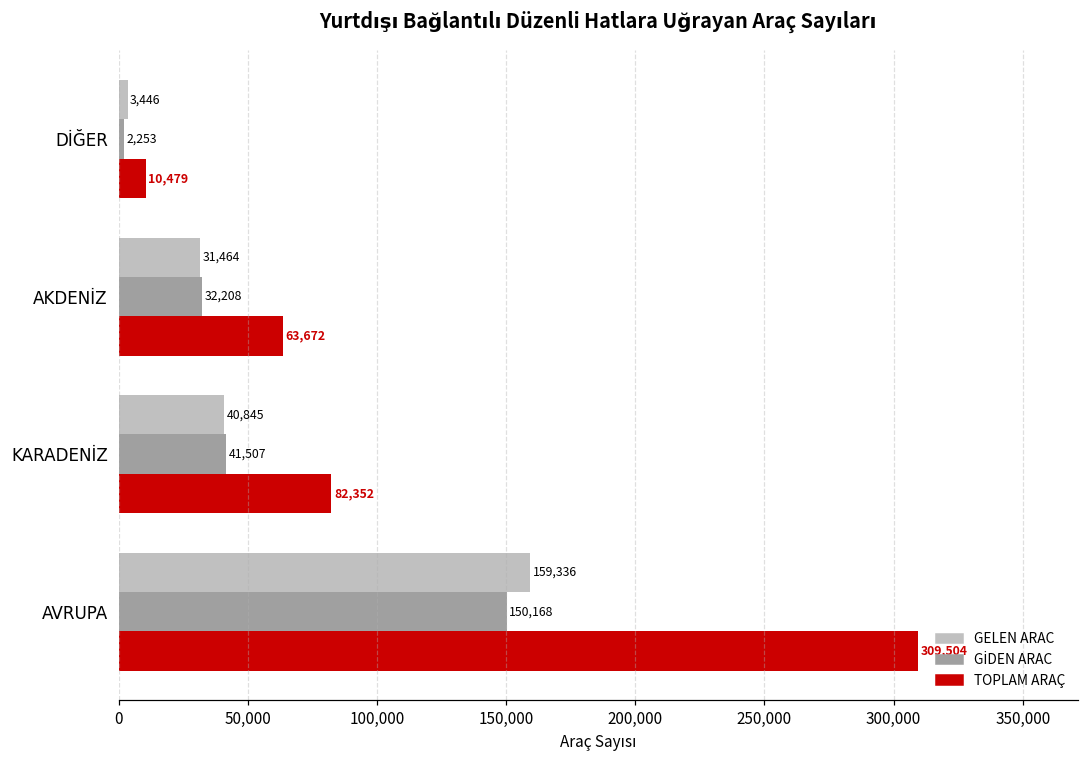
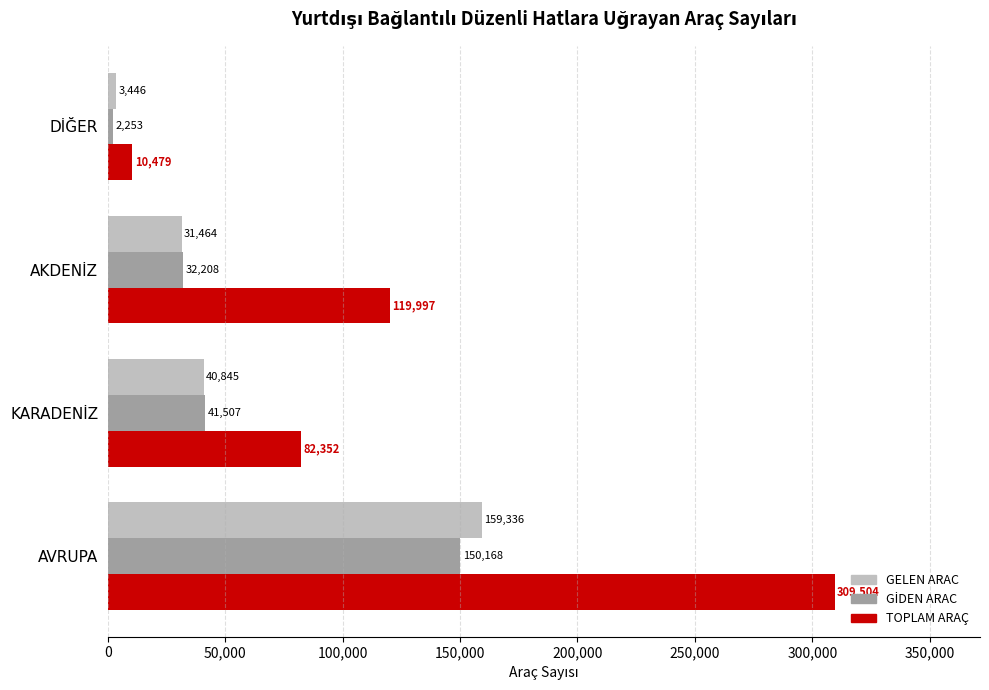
  {
    "TOPLAM ARAÇ": {
      "DİĞER": "10,479",
-     "AKDENİZ": "63,672",
+     "AKDENİZ": "119,997",
      "KARADENİZ": "82,352",
      "AVRUPA": "309,504"
    }
  }
